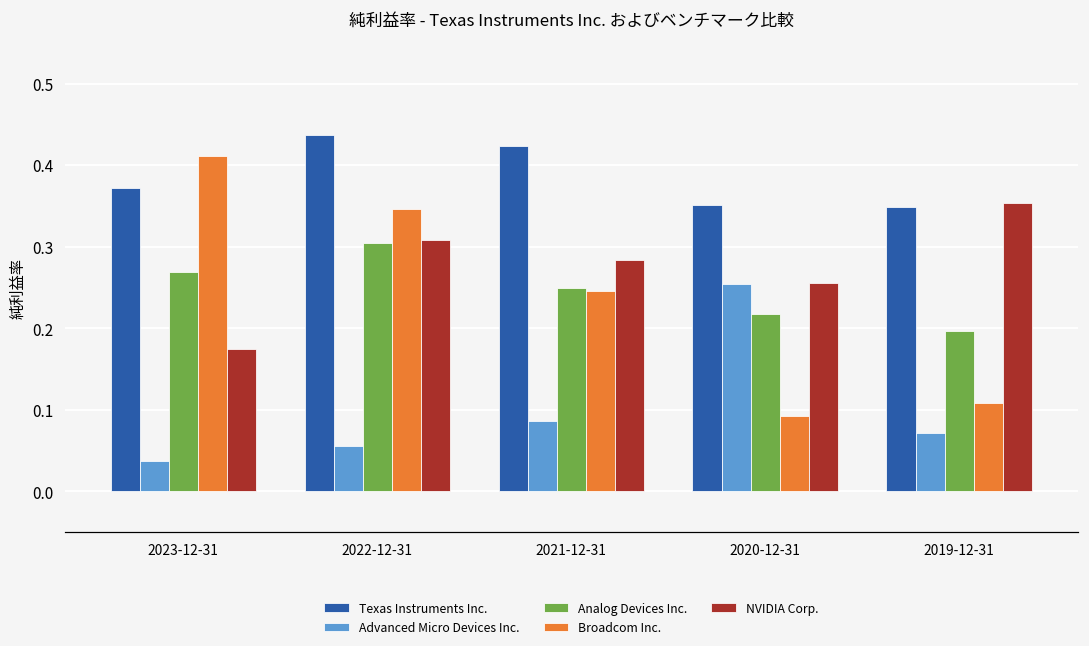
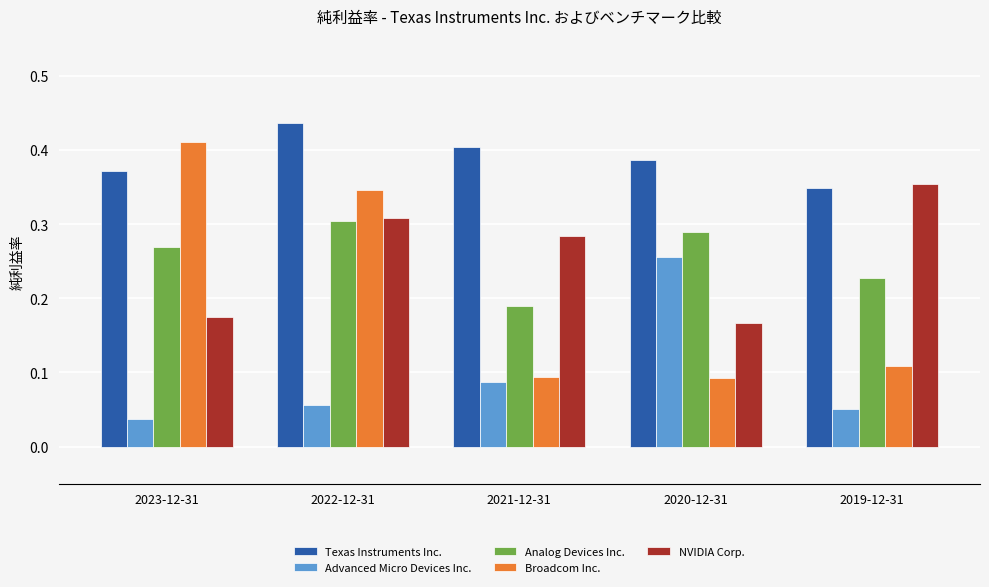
  {
    "Texas Instruments Inc.": {
      "2023-12-31": 0.37,
      "2022-12-31": 0.44,
-     "2021-12-31": 0.42,
-     "2020-12-31": 0.35,
+     "2021-12-31": 0.40,
+     "2020-12-31": 0.39,
      "2019-12-31": 0.35
    },
    "Advanced Micro Devices Inc.": {
      "2023-12-31": 0.04,
      "2022-12-31": 0.06,
      "2021-12-31": 0.09,
      "2020-12-31": 0.26,
-     "2019-12-31": 0.07
+     "2019-12-31": 0.05
    },
    "Analog Devices Inc.": {
      "2023-12-31": 0.27,
      "2022-12-31": 0.30,
-     "2021-12-31": 0.25,
-     "2020-12-31": 0.22,
-     "2019-12-31": 0.20
+     "2021-12-31": 0.19,
+     "2020-12-31": 0.29,
+     "2019-12-31": 0.23
    },
    "Broadcom Inc.": {
      "2023-12-31": 0.41,
      "2022-12-31": 0.35,
-     "2021-12-31": 0.25,
+     "2021-12-31": 0.09,
      "2020-12-31": 0.09,
      "2019-12-31": 0.11
    },
    "NVIDIA Corp.": {
      "2023-12-31": 0.18,
      "2022-12-31": 0.31,
      "2021-12-31": 0.28,
-     "2020-12-31": 0.26,
+     "2020-12-31": 0.17,
      "2019-12-31": 0.35
    }
  }
